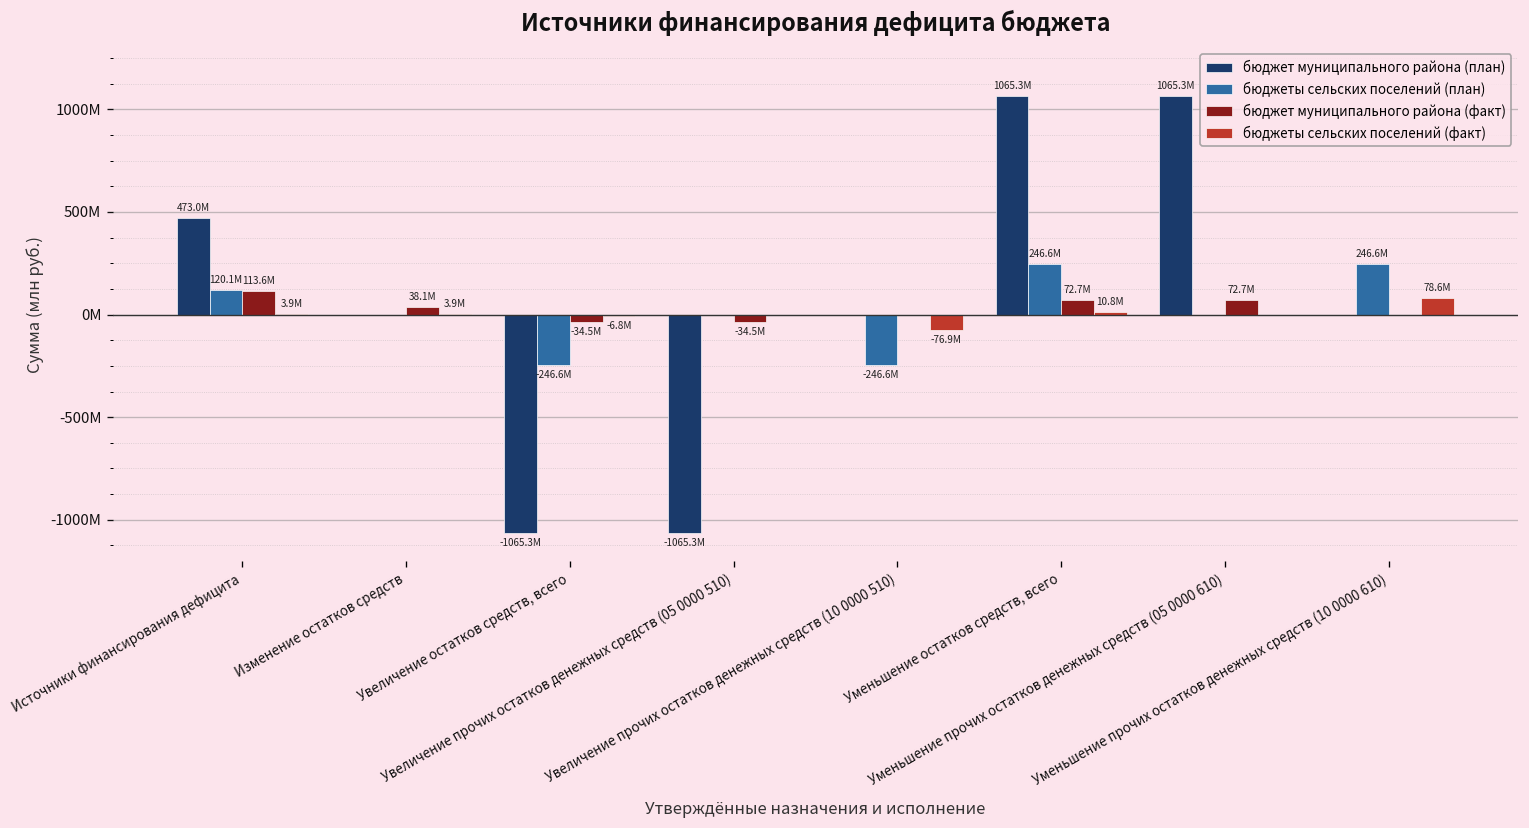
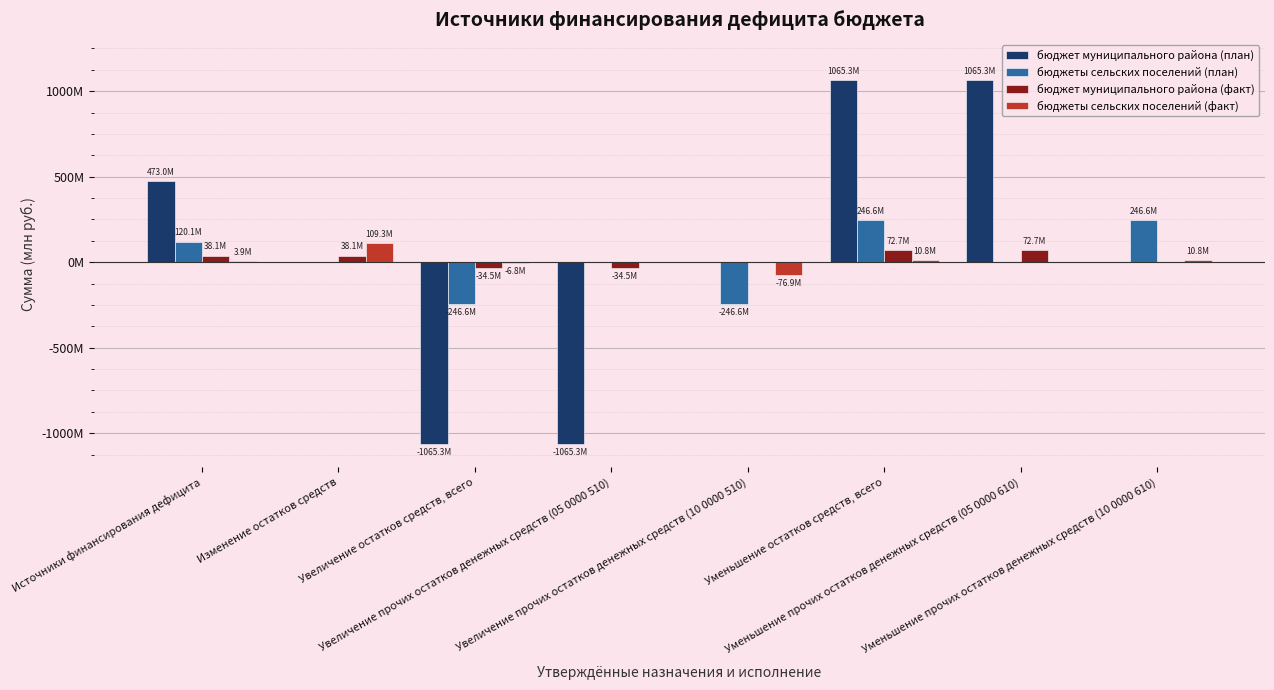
  {
    "бюджет муниципального района (план)": {
      "Источники финансирования дефицита": "473.0M",
      "Увеличение остатков средств, всего": "-1065.3M",
      "Увеличение прочих остатков денежных средств (05 0000 510)": "-1065.3M",
      "Уменьшение остатков средств, всего": "1065.3M",
      "Уменьшение прочих остатков денежных средств (05 0000 610)": "1065.3M"
    },
    "бюджеты сельских поселений (план)": {
      "Источники финансирования дефицита": "120.1M",
      "Увеличение остатков средств, всего": "-246.6M",
      "Увеличение прочих остатков денежных средств (10 0000 510)": "-246.6M",
      "Уменьшение остатков средств, всего": "246.6M",
      "Уменьшение прочих остатков денежных средств (10 0000 610)": "246.6M"
    },
    "бюджет муниципального района (факт)": {
-     "Источники финансирования дефицита": "113.6M",
+     "Источники финансирования дефицита": "38.1M",
      "Изменение остатков средств": "38.1M",
      "Увеличение остатков средств, всего": "-34.5M",
      "Увеличение прочих остатков денежных средств (05 0000 510)": "-34.5M",
      "Уменьшение остатков средств, всего": "72.7M",
      "Уменьшение прочих остатков денежных средств (05 0000 610)": "72.7M"
    },
    "бюджеты сельских поселений (факт)": {
      "Источники финансирования дефицита": "3.9M",
-     "Изменение остатков средств": "3.9M",
+     "Изменение остатков средств": "109.3M",
      "Увеличение остатков средств, всего": "-6.8M",
      "Увеличение прочих остатков денежных средств (10 0000 510)": "-76.9M",
      "Уменьшение остатков средств, всего": "10.8M",
-     "Уменьшение прочих остатков денежных средств (10 0000 610)": "78.6M"
+     "Уменьшение прочих остатков денежных средств (10 0000 610)": "10.8M"
    }
  }
